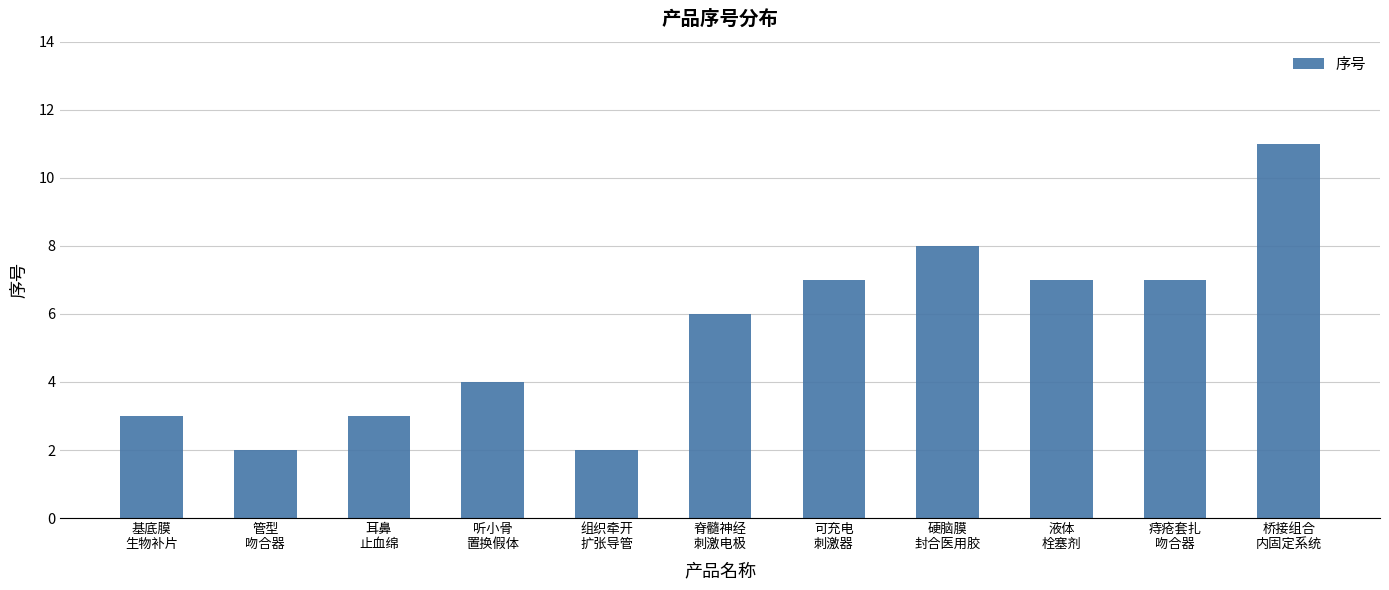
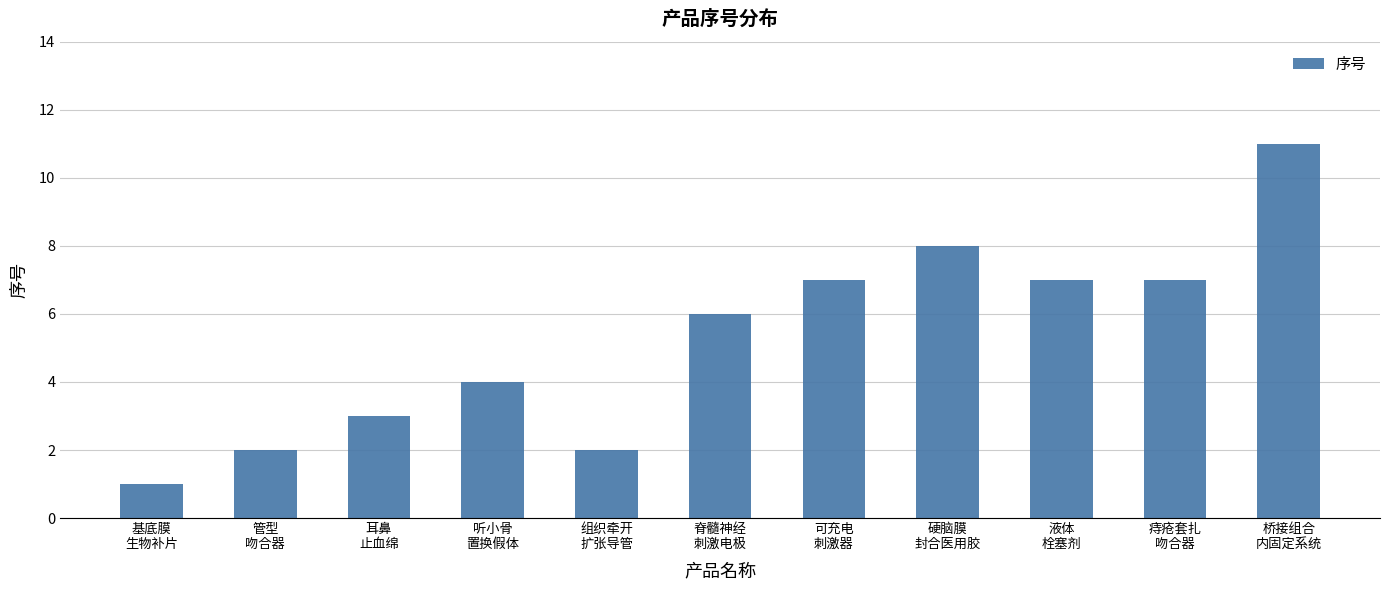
  {
-   "基底膜 生物补片": 3,
+   "基底膜 生物补片": 1,
    "管型 吻合器": 2,
    "耳鼻 止血绵": 3,
    "听小骨 置换假体": 4,
    "组织牵开 扩张导管": 2,
    "脊髓神经 刺激电极": 6,
    "可充电 刺激器": 7,
    "硬脑膜 封合医用胶": 8,
    "液体 栓塞剂": 7,
    "痔疮套扎 吻合器": 7,
    "桥接组合 内固定系统": 11
  }
